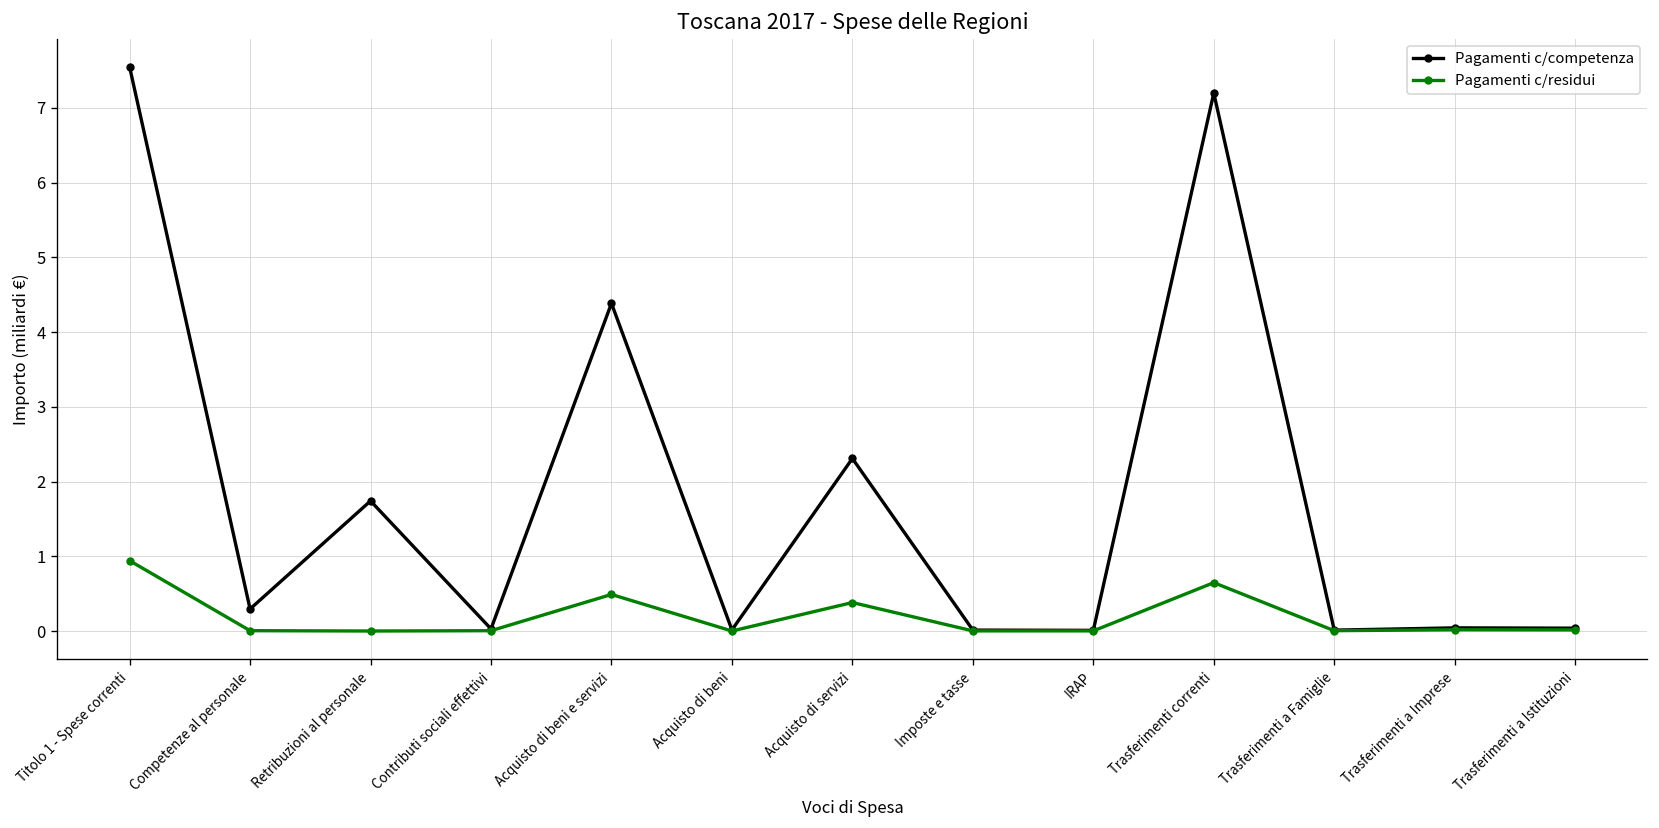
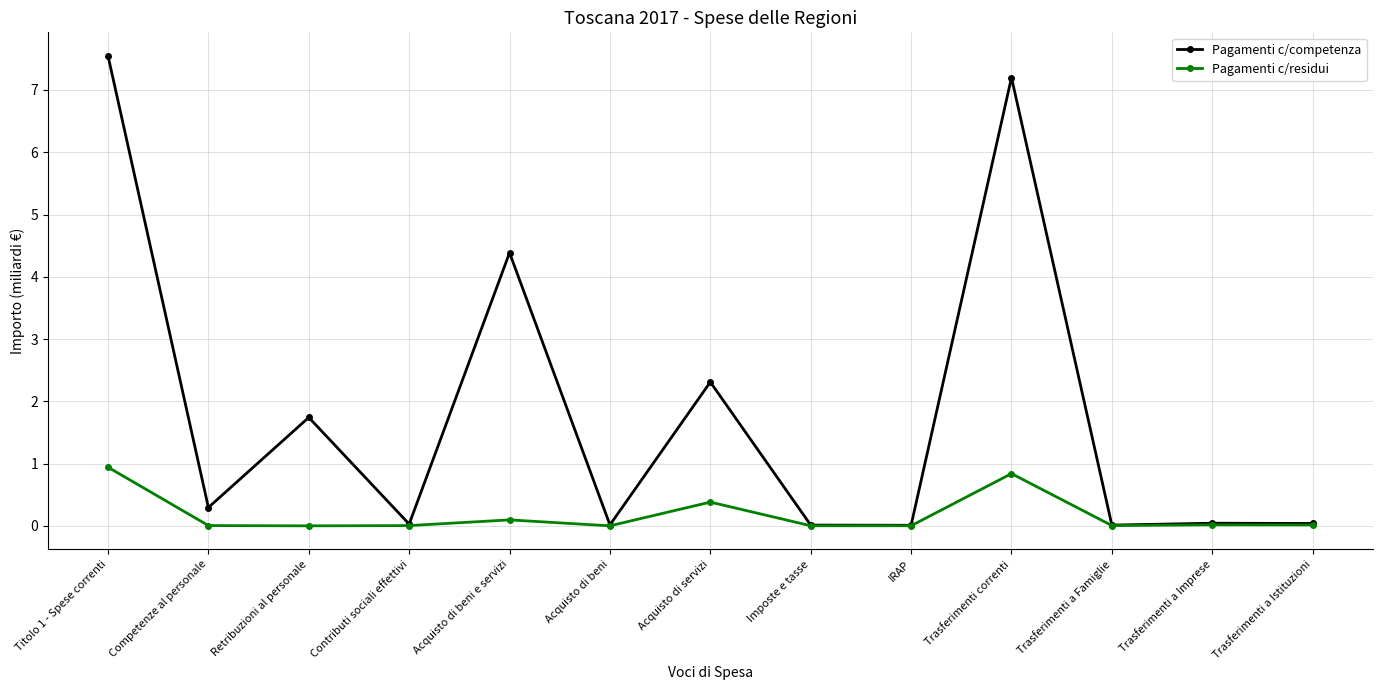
  {
    "Pagamenti c/competenza": {
      "Titolo 1 - Spese correnti": 7.5,
      "Competenze al personale": 0.3,
      "Retribuzioni al personale": 1.7,
      "Acquisto di beni e servizi": 4.4,
      "Acquisto di servizi": 2.3,
      "Trasferimenti correnti": 7.2
    },
    "Pagamenti c/residui": {
      "Titolo 1 - Spese correnti": 0.9,
      "Competenze al personale": 0.0,
      "Retribuzioni al personale": 0.0,
-     "Acquisto di beni e servizi": 0.5,
+     "Acquisto di beni e servizi": 0.1,
      "Acquisto di servizi": 0.4,
-     "Trasferimenti correnti": 0.6
+     "Trasferimenti correnti": 0.8
    }
  }
